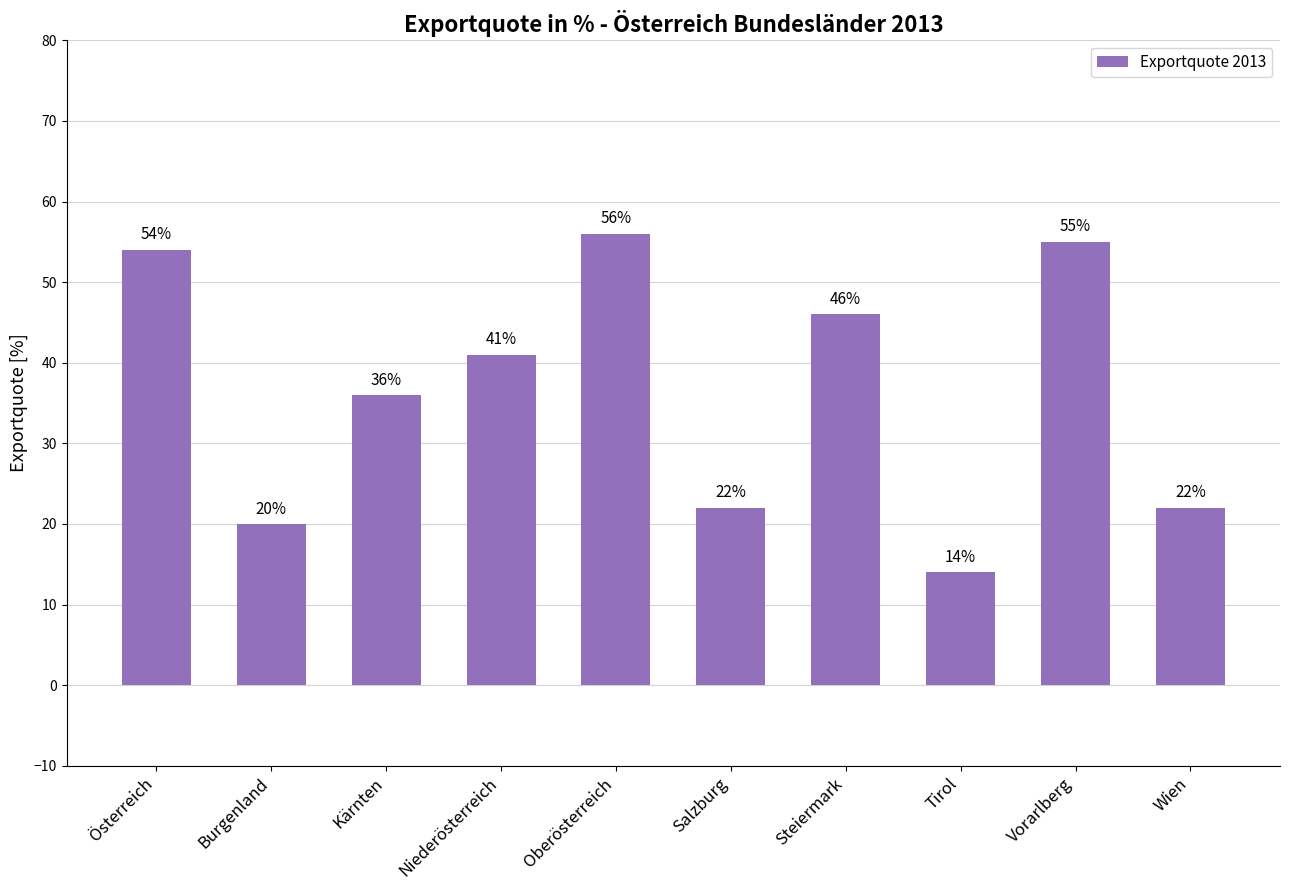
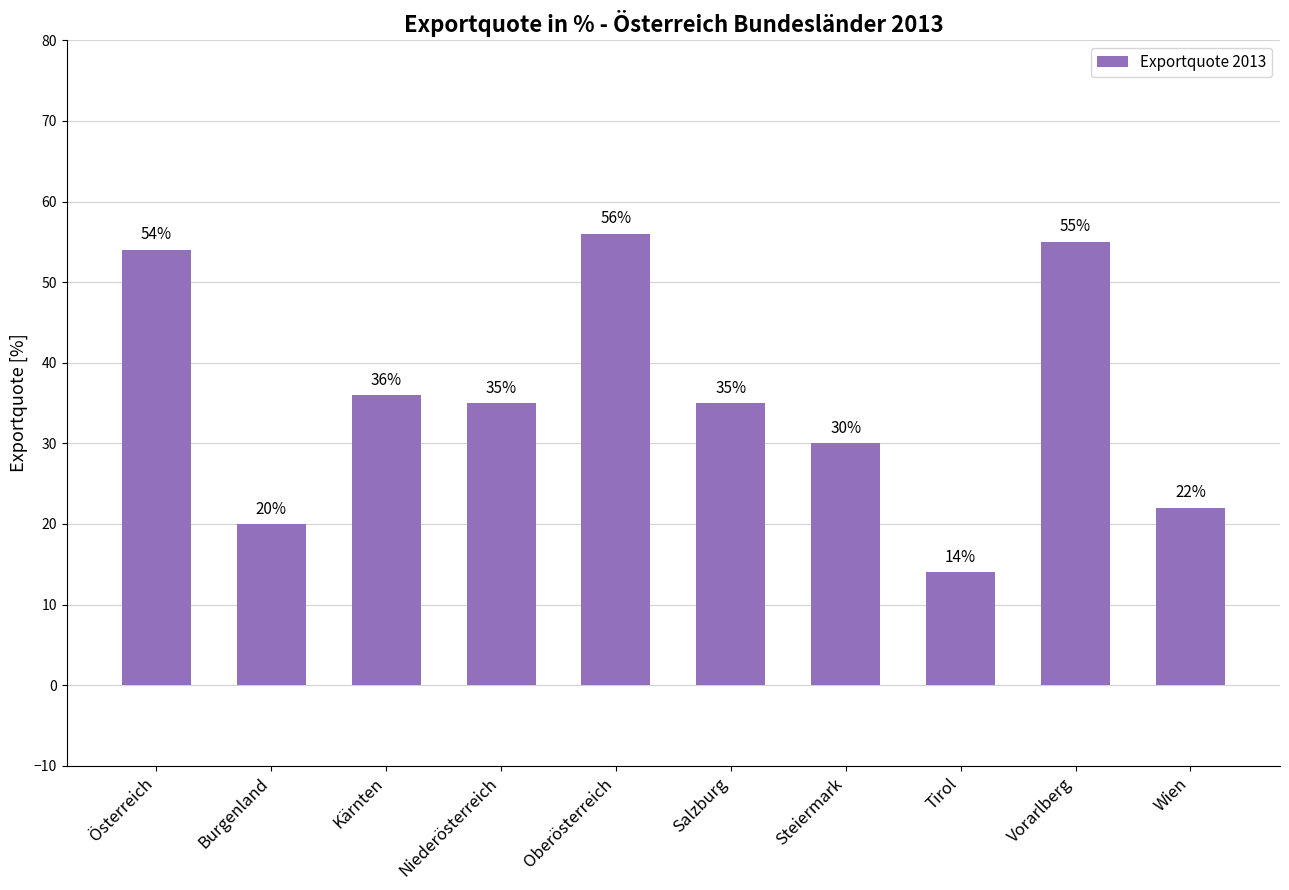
  {
    "Österreich": "54%",
    "Burgenland": "20%",
    "Kärnten": "36%",
-   "Niederösterreich": "41%",
+   "Niederösterreich": "35%",
    "Oberösterreich": "56%",
-   "Salzburg": "22%",
-   "Steiermark": "46%",
+   "Salzburg": "35%",
+   "Steiermark": "30%",
    "Tirol": "14%",
    "Vorarlberg": "55%",
    "Wien": "22%"
  }
